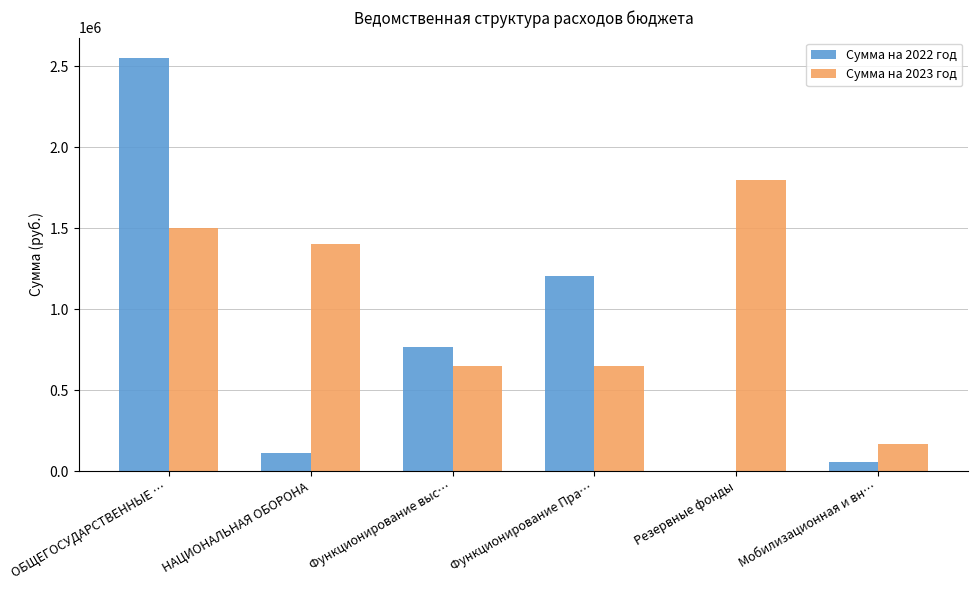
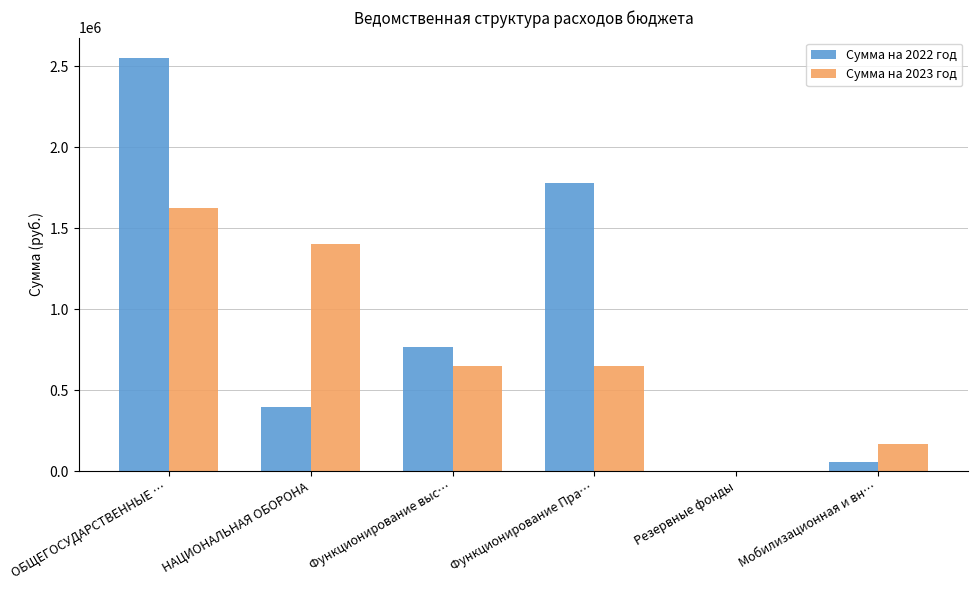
  {
    "Сумма на 2022 год": {
      "ОБЩЕГОСУДАРСТВЕННЫЕ …": 2550000,
-     "НАЦИОНАЛЬНАЯ ОБОРОНА": 110000,
+     "НАЦИОНАЛЬНАЯ ОБОРОНА": 400000,
      "Функционирование выс…": 770000,
-     "Функционирование Пра…": 1200000,
+     "Функционирование Пра…": 1780000,
      "Мобилизационная и вн…": 60000
    },
    "Сумма на 2023 год": {
-     "ОБЩЕГОСУДАРСТВЕННЫЕ …": 1500000,
+     "ОБЩЕГОСУДАРСТВЕННЫЕ …": 1620000,
      "НАЦИОНАЛЬНАЯ ОБОРОНА": 1400000,
      "Функционирование выс…": 650000,
      "Функционирование Пра…": 650000,
-     "Резервные фонды": 1800000,
+     "Резервные фонды": 0,
      "Мобилизационная и вн…": 170000
    }
  }
